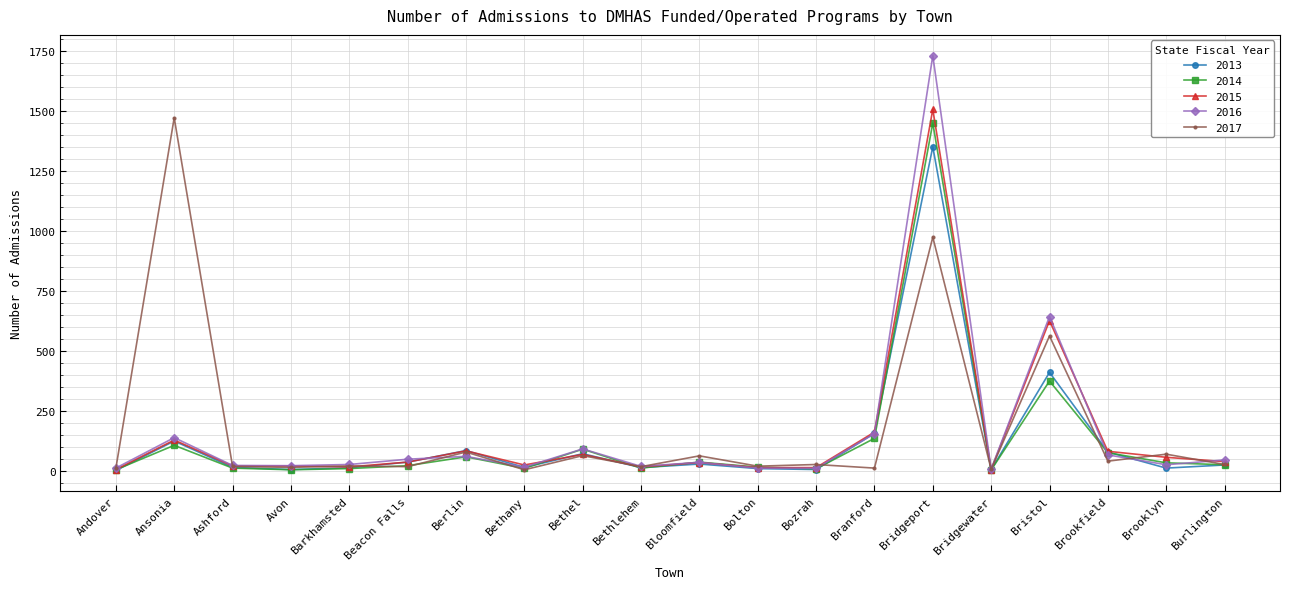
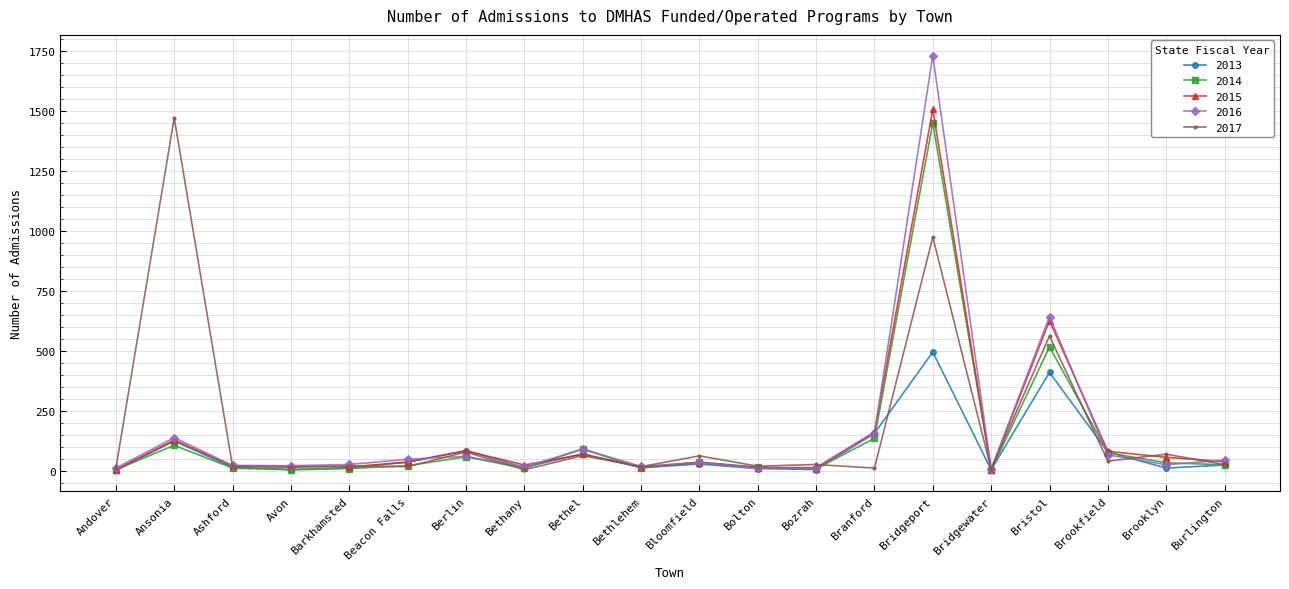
  {
    "2013": {
-     "Bridgeport": 1350,
+     "Bridgeport": 500,
      "Bristol": 410,
      "Brooklyn": 10
    },
    "2014": {
      "Ansonia": 110,
      "Branford": 140,
      "Bridgeport": 1450,
-     "Bristol": 380
+     "Bristol": 520
    },
    "2015": {
      "Bridgeport": 1510,
      "Bristol": 630,
      "Brooklyn": 60
    },
    "2016": {
      "Beacon Falls": 50,
      "Bridgeport": 1730,
      "Bristol": 640
    },
    "2017": {
      "Ansonia": 1470,
      "Bloomfield": 60,
      "Bozrah": 30,
      "Branford": 10,
      "Bridgeport": 980,
      "Bristol": 560,
      "Brookfield": 40,
      "Brooklyn": 70
    }
  }
